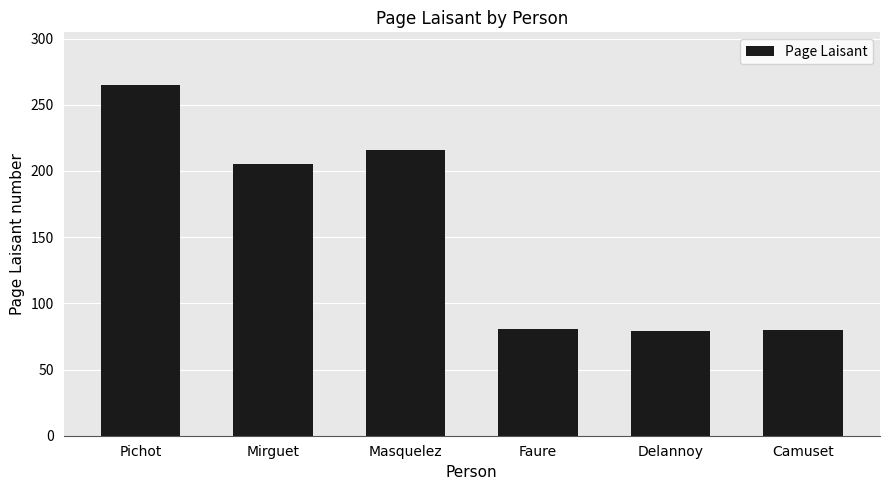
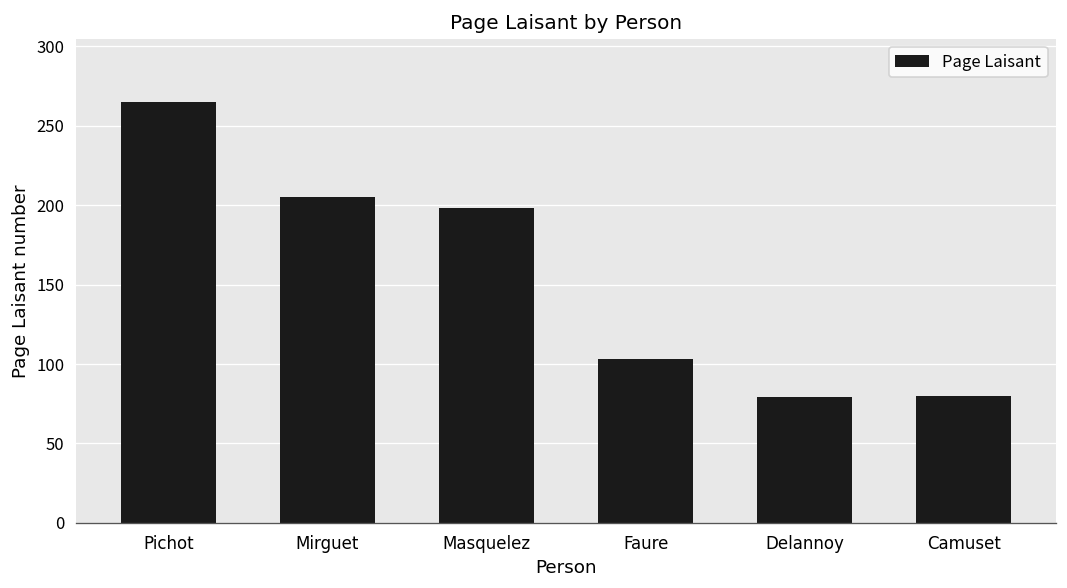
  {
    "Pichot": 265,
    "Mirguet": 205,
-   "Masquelez": 216,
-   "Faure": 81,
+   "Masquelez": 198,
+   "Faure": 103,
    "Delannoy": 79,
    "Camuset": 80
  }
